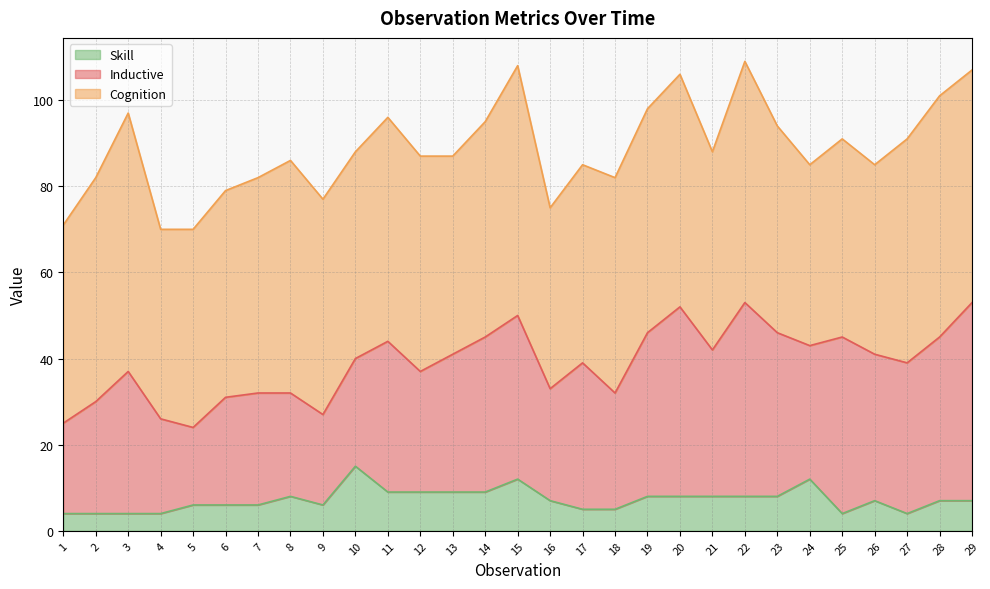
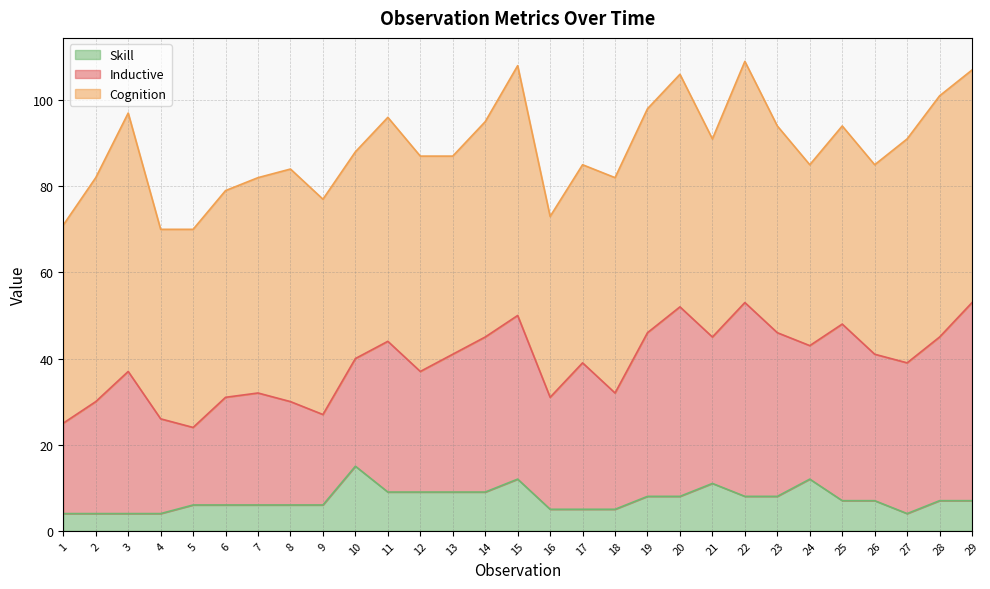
  {
    "Skill": {
      "1": 4,
      "2": 4,
      "3": 4,
      "4": 4,
      "5": 6,
      "6": 6,
      "7": 6,
-     "8": 8,
+     "8": 6,
      "9": 6,
      "10": 15,
      "11": 9,
      "12": 9,
      "13": 9,
      "14": 9,
      "15": 12,
-     "16": 7,
+     "16": 5,
      "17": 5,
      "18": 5,
      "19": 8,
      "20": 8,
-     "21": 8,
+     "21": 11,
      "22": 8,
      "23": 8,
      "24": 12,
-     "25": 4,
+     "25": 7,
      "26": 7,
      "27": 4,
      "28": 7,
      "29": 7
    }
  }
